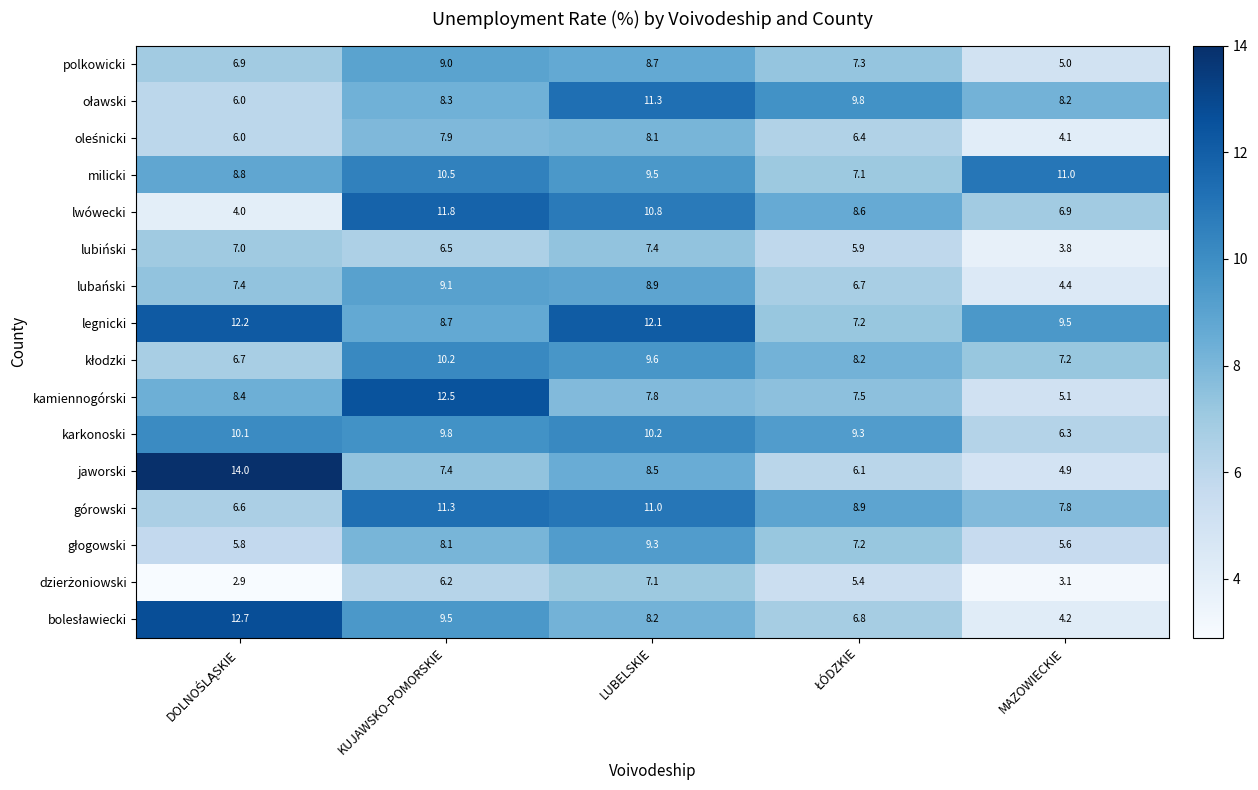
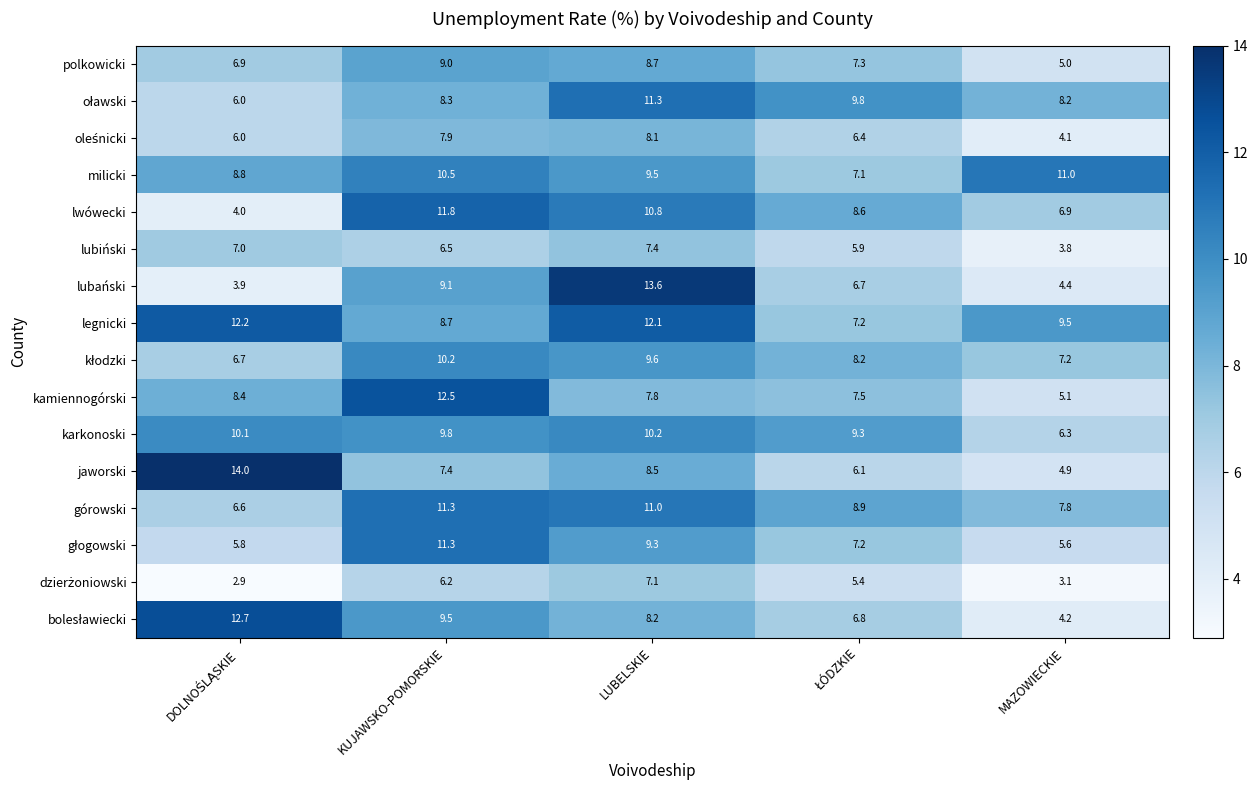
  {
    "polkowicki": {
      "DOLNOŚLĄSKIE": 6.9,
      "KUJAWSKO-POMORSKIE": 9.0,
      "LUBELSKIE": 8.7,
      "ŁÓDZKIE": 7.3,
      "MAZOWIECKIE": 5.0
    },
    "oławski": {
      "DOLNOŚLĄSKIE": 6.0,
      "KUJAWSKO-POMORSKIE": 8.3,
      "LUBELSKIE": 11.3,
      "ŁÓDZKIE": 9.8,
      "MAZOWIECKIE": 8.2
    },
    "oleśnicki": {
      "DOLNOŚLĄSKIE": 6.0,
      "KUJAWSKO-POMORSKIE": 7.9,
      "LUBELSKIE": 8.1,
      "ŁÓDZKIE": 6.4,
      "MAZOWIECKIE": 4.1
    },
    "milicki": {
      "DOLNOŚLĄSKIE": 8.8,
      "KUJAWSKO-POMORSKIE": 10.5,
      "LUBELSKIE": 9.5,
      "ŁÓDZKIE": 7.1,
      "MAZOWIECKIE": 11.0
    },
    "lwówecki": {
      "DOLNOŚLĄSKIE": 4.0,
      "KUJAWSKO-POMORSKIE": 11.8,
      "LUBELSKIE": 10.8,
      "ŁÓDZKIE": 8.6,
      "MAZOWIECKIE": 6.9
    },
    "lubiński": {
      "DOLNOŚLĄSKIE": 7.0,
      "KUJAWSKO-POMORSKIE": 6.5,
      "LUBELSKIE": 7.4,
      "ŁÓDZKIE": 5.9,
      "MAZOWIECKIE": 3.8
    },
    "lubański": {
-     "DOLNOŚLĄSKIE": 7.4,
+     "DOLNOŚLĄSKIE": 3.9,
      "KUJAWSKO-POMORSKIE": 9.1,
-     "LUBELSKIE": 8.9,
+     "LUBELSKIE": 13.6,
      "ŁÓDZKIE": 6.7,
      "MAZOWIECKIE": 4.4
    },
    "legnicki": {
      "DOLNOŚLĄSKIE": 12.2,
      "KUJAWSKO-POMORSKIE": 8.7,
      "LUBELSKIE": 12.1,
      "ŁÓDZKIE": 7.2,
      "MAZOWIECKIE": 9.5
    },
    "kłodzki": {
      "DOLNOŚLĄSKIE": 6.7,
      "KUJAWSKO-POMORSKIE": 10.2,
      "LUBELSKIE": 9.6,
      "ŁÓDZKIE": 8.2,
      "MAZOWIECKIE": 7.2
    },
    "kamiennogórski": {
      "DOLNOŚLĄSKIE": 8.4,
      "KUJAWSKO-POMORSKIE": 12.5,
      "LUBELSKIE": 7.8,
      "ŁÓDZKIE": 7.5,
      "MAZOWIECKIE": 5.1
    },
    "karkonoski": {
      "DOLNOŚLĄSKIE": 10.1,
      "KUJAWSKO-POMORSKIE": 9.8,
      "LUBELSKIE": 10.2,
      "ŁÓDZKIE": 9.3,
      "MAZOWIECKIE": 6.3
    },
    "jaworski": {
      "DOLNOŚLĄSKIE": 14.0,
      "KUJAWSKO-POMORSKIE": 7.4,
      "LUBELSKIE": 8.5,
      "ŁÓDZKIE": 6.1,
      "MAZOWIECKIE": 4.9
    },
    "górowski": {
      "DOLNOŚLĄSKIE": 6.6,
      "KUJAWSKO-POMORSKIE": 11.3,
      "LUBELSKIE": 11.0,
      "ŁÓDZKIE": 8.9,
      "MAZOWIECKIE": 7.8
    },
    "głogowski": {
      "DOLNOŚLĄSKIE": 5.8,
-     "KUJAWSKO-POMORSKIE": 8.1,
+     "KUJAWSKO-POMORSKIE": 11.3,
      "LUBELSKIE": 9.3,
      "ŁÓDZKIE": 7.2,
      "MAZOWIECKIE": 5.6
    },
    "dzierżoniowski": {
      "DOLNOŚLĄSKIE": 2.9,
      "KUJAWSKO-POMORSKIE": 6.2,
      "LUBELSKIE": 7.1,
      "ŁÓDZKIE": 5.4,
      "MAZOWIECKIE": 3.1
    },
    "bolesławiecki": {
      "DOLNOŚLĄSKIE": 12.7,
      "KUJAWSKO-POMORSKIE": 9.5,
      "LUBELSKIE": 8.2,
      "ŁÓDZKIE": 6.8,
      "MAZOWIECKIE": 4.2
    }
  }
